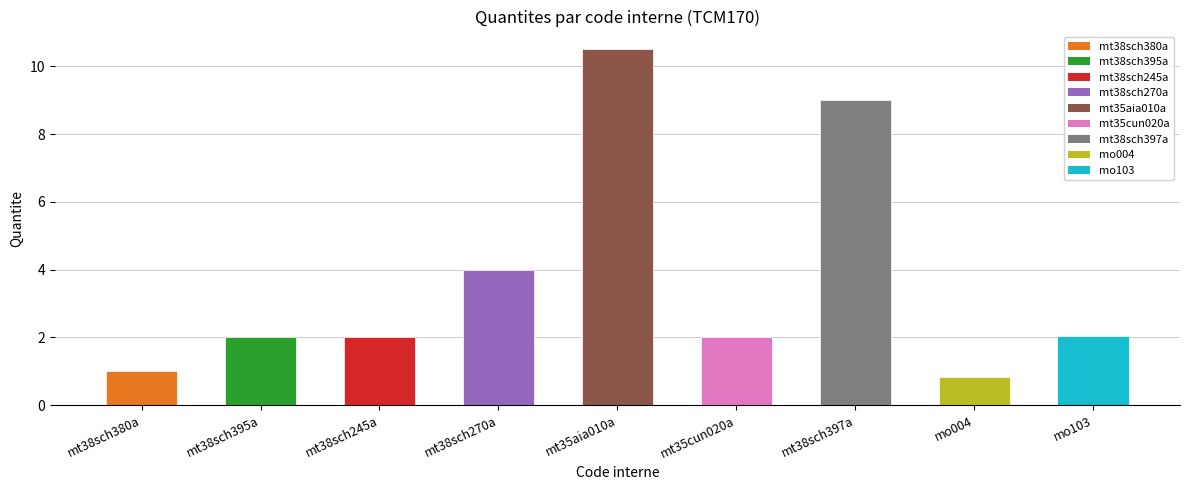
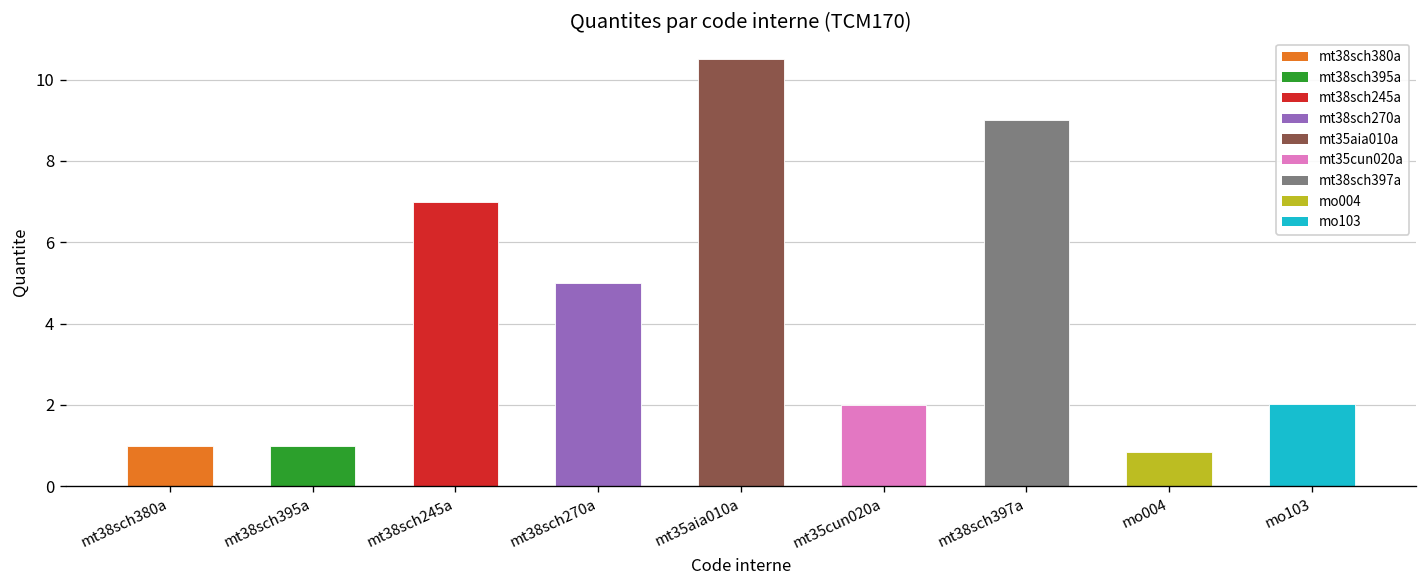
  {
    "mt38sch380a": 1,
-   "mt38sch395a": 2,
-   "mt38sch245a": 2,
-   "mt38sch270a": 4,
+   "mt38sch395a": 1,
+   "mt38sch245a": 7,
+   "mt38sch270a": 5,
    "mt35aia010a": 10.5,
    "mt35cun020a": 2,
    "mt38sch397a": 9,
    "mo004": 0.8,
    "mo103": 2
  }
